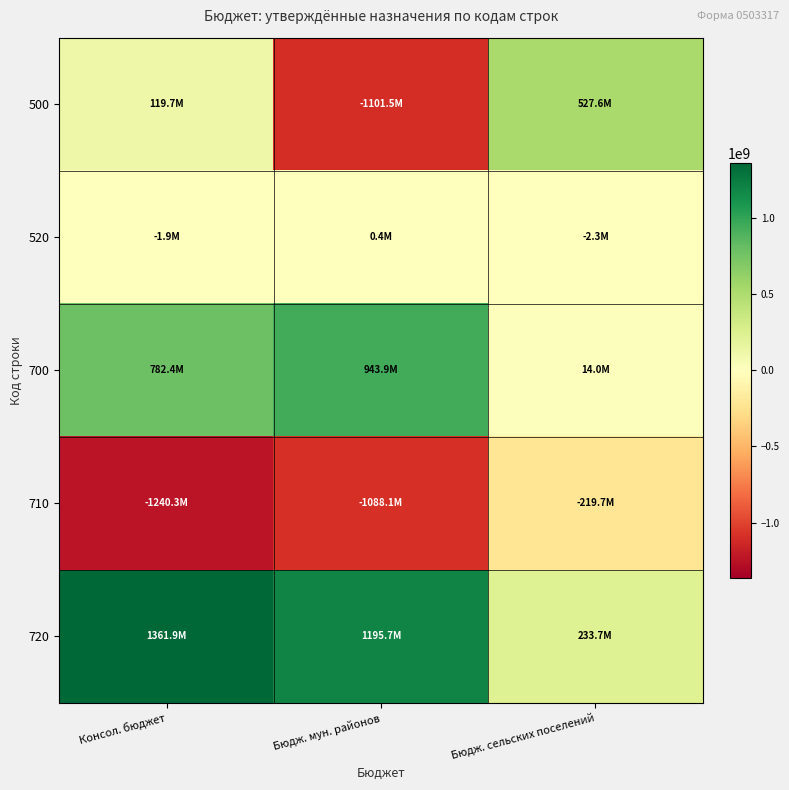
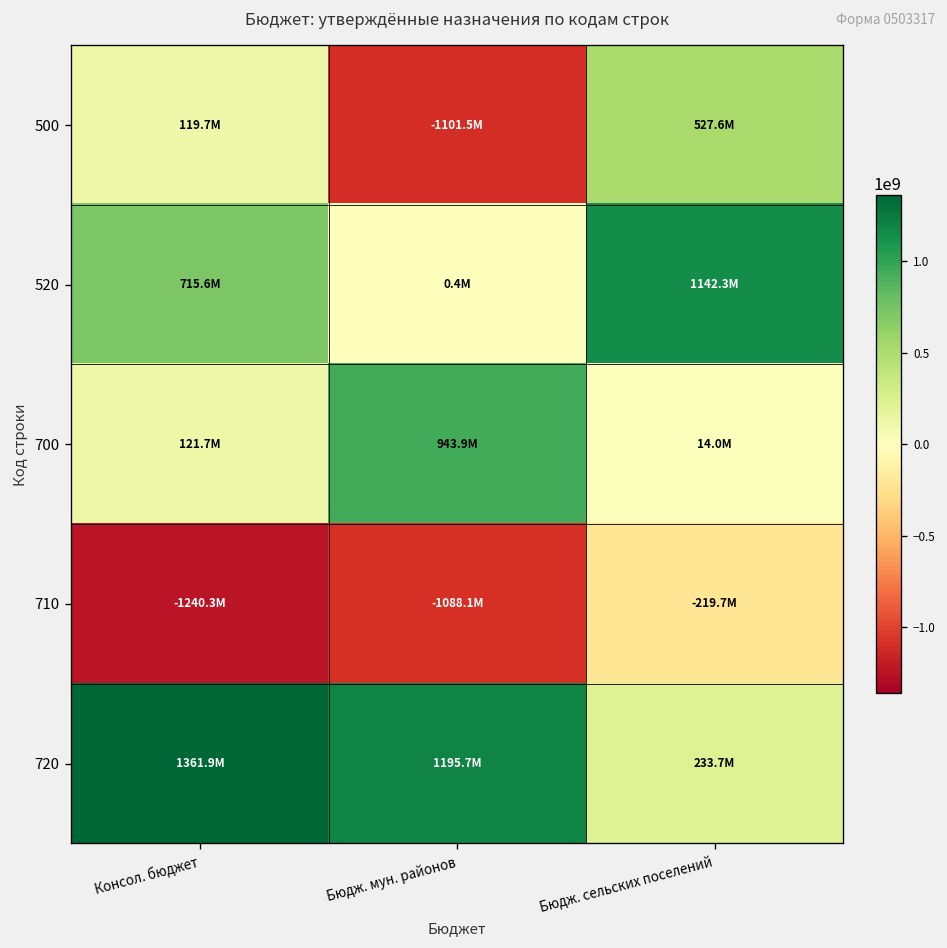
  {
    "500": {
      "Консол. бюджет": "119.7M",
      "Бюдж. мун. районов": "-1101.5M",
      "Бюдж. сельских поселений": "527.6M"
    },
    "520": {
-     "Консол. бюджет": "-1.9M",
+     "Консол. бюджет": "715.6M",
      "Бюдж. мун. районов": "0.4M",
-     "Бюдж. сельских поселений": "-2.3M"
+     "Бюдж. сельских поселений": "1142.3M"
    },
    "700": {
-     "Консол. бюджет": "782.4M",
+     "Консол. бюджет": "121.7M",
      "Бюдж. мун. районов": "943.9M",
      "Бюдж. сельских поселений": "14.0M"
    },
    "710": {
      "Консол. бюджет": "-1240.3M",
      "Бюдж. мун. районов": "-1088.1M",
      "Бюдж. сельских поселений": "-219.7M"
    },
    "720": {
      "Консол. бюджет": "1361.9M",
      "Бюдж. мун. районов": "1195.7M",
      "Бюдж. сельских поселений": "233.7M"
    }
  }
